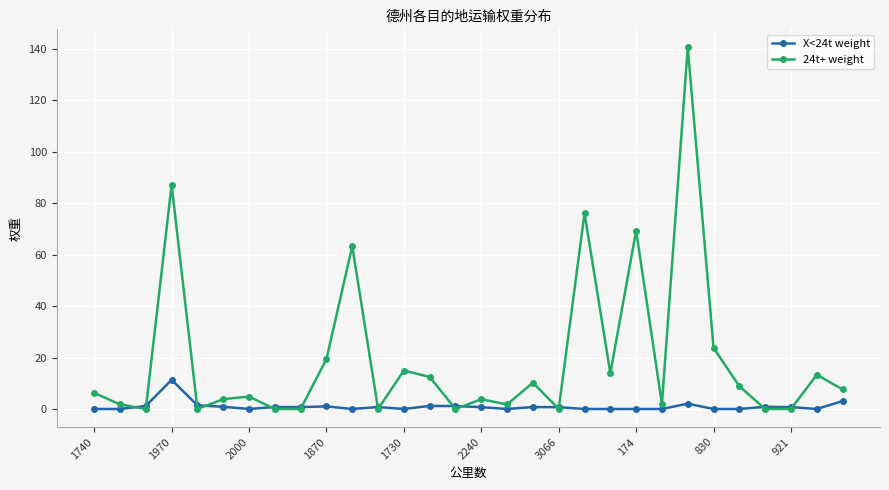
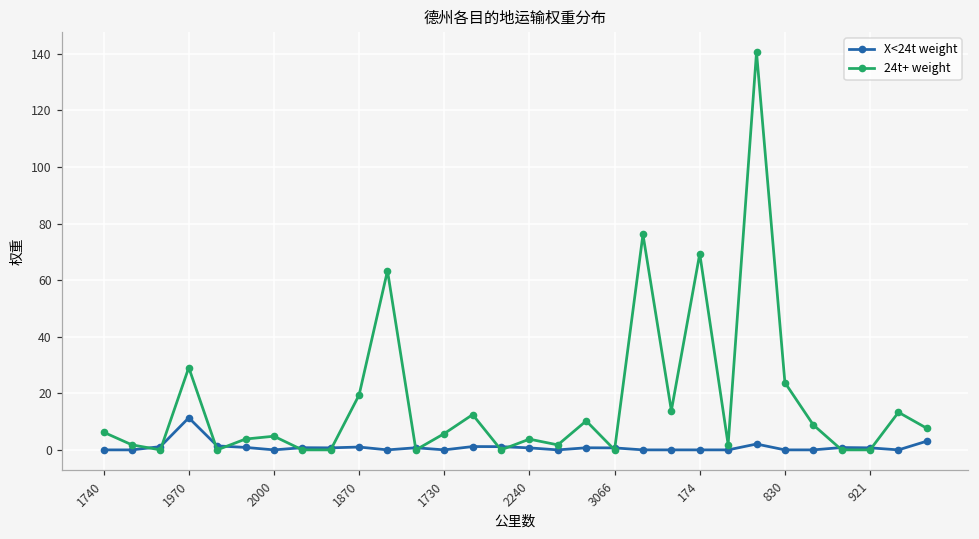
  {
    "X<24t weight": {
      "1970": 11,
      "2000": 0,
      "1730": 0,
      "174": 0,
      "830": 0
    },
    "24t+ weight": {
-     "1970": 87,
+     "1970": 29,
      "2000": 5,
-     "1730": 15,
+     "1730": 6,
      "174": 69,
      "830": 24
    }
  }
